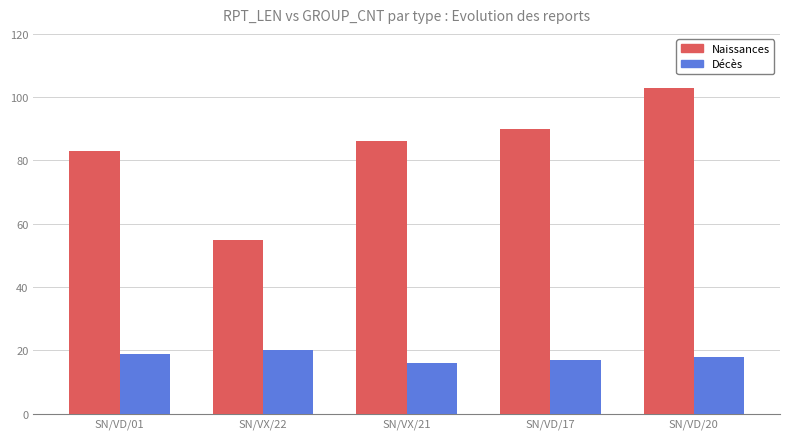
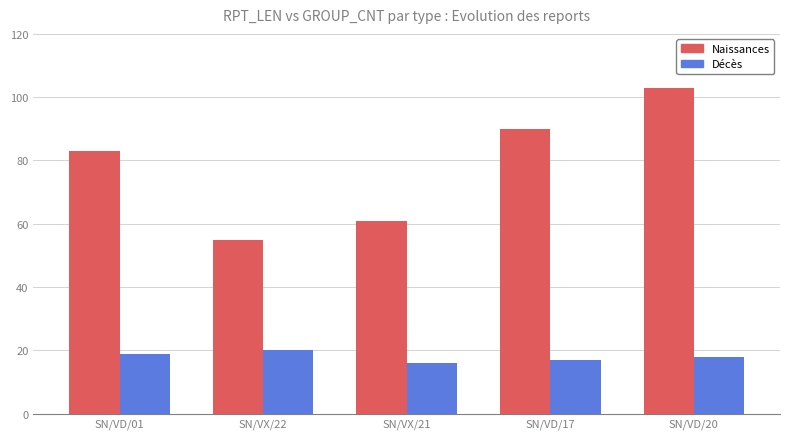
  {
    "Naissances": {
      "SN/VD/01": 83,
      "SN/VX/22": 55,
-     "SN/VX/21": 86,
+     "SN/VX/21": 61,
      "SN/VD/17": 90,
      "SN/VD/20": 103
    },
    "Décès": {
      "SN/VD/01": 19,
      "SN/VX/22": 20,
      "SN/VX/21": 16,
      "SN/VD/17": 17,
      "SN/VD/20": 18
    }
  }
